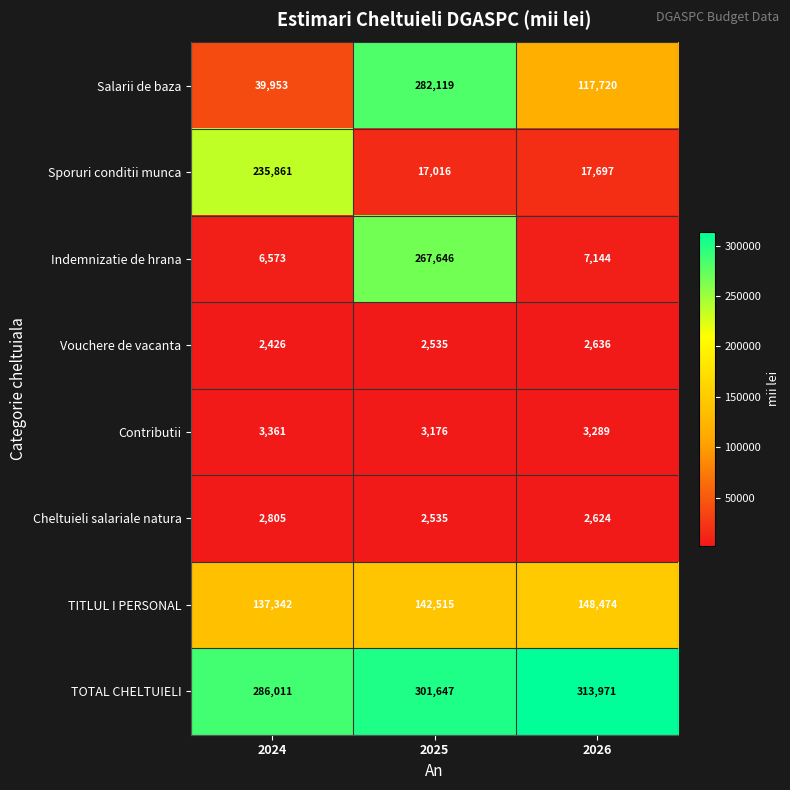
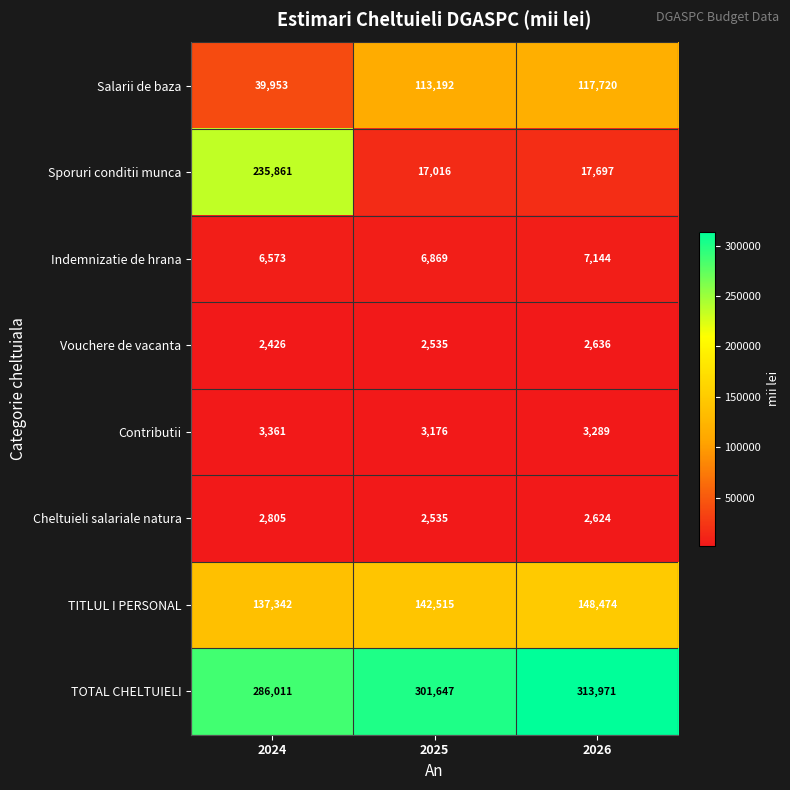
  {
    "Salarii de baza": {
      "2024": "39,953",
-     "2025": "282,119",
+     "2025": "113,192",
      "2026": "117,720"
    },
    "Sporuri conditii munca": {
      "2024": "235,861",
      "2025": "17,016",
      "2026": "17,697"
    },
    "Indemnizatie de hrana": {
      "2024": "6,573",
-     "2025": "267,646",
+     "2025": "6,869",
      "2026": "7,144"
    },
    "Vouchere de vacanta": {
      "2024": "2,426",
      "2025": "2,535",
      "2026": "2,636"
    },
    "Contributii": {
      "2024": "3,361",
      "2025": "3,176",
      "2026": "3,289"
    },
    "Cheltuieli salariale natura": {
      "2024": "2,805",
      "2025": "2,535",
      "2026": "2,624"
    },
    "TITLUL I PERSONAL": {
      "2024": "137,342",
      "2025": "142,515",
      "2026": "148,474"
    },
    "TOTAL CHELTUIELI": {
      "2024": "286,011",
      "2025": "301,647",
      "2026": "313,971"
    }
  }
